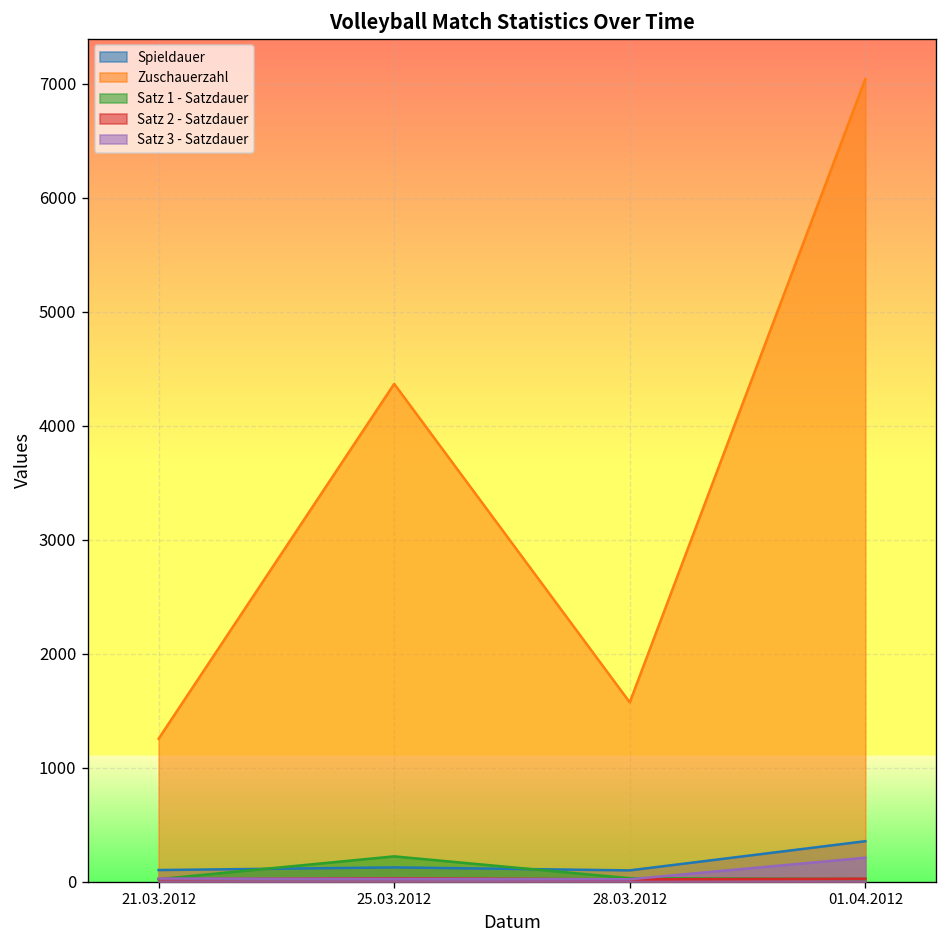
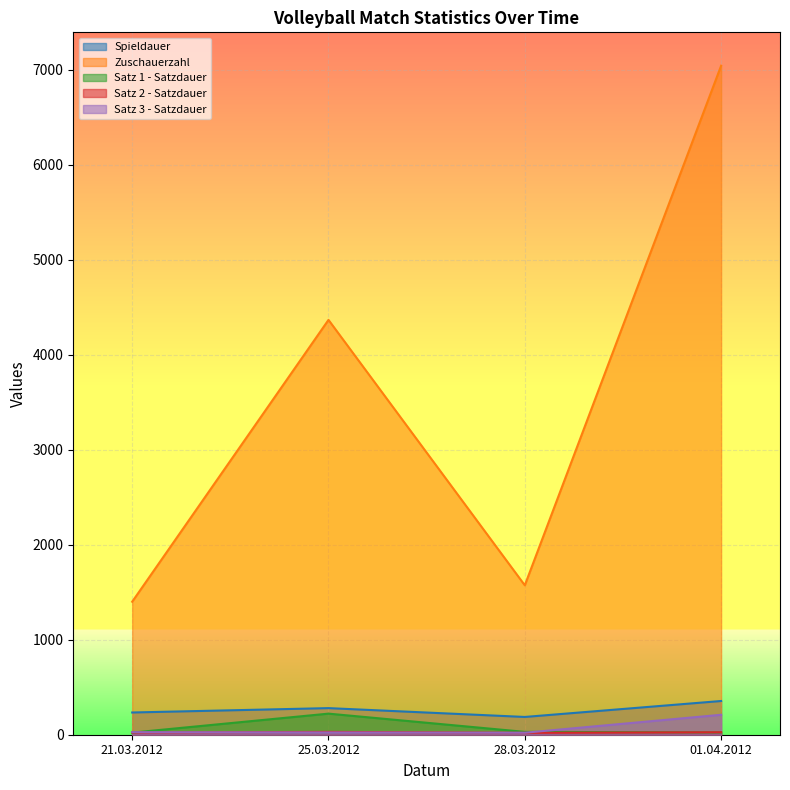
  {
    "Spieldauer": {
-     "21.03.2012": 100,
-     "25.03.2012": 100,
-     "28.03.2012": 100,
+     "21.03.2012": 200,
+     "25.03.2012": 300,
+     "28.03.2012": 200,
      "01.04.2012": 400
    },
    "Zuschauerzahl": {
-     "21.03.2012": 1300,
+     "21.03.2012": 1400,
      "25.03.2012": 4400,
      "28.03.2012": 1600,
      "01.04.2012": 7000
    },
    "Satz 1 - Satzdauer": {
      "25.03.2012": 200
    },
    "Satz 3 - Satzdauer": {
      "01.04.2012": 200
    }
  }
